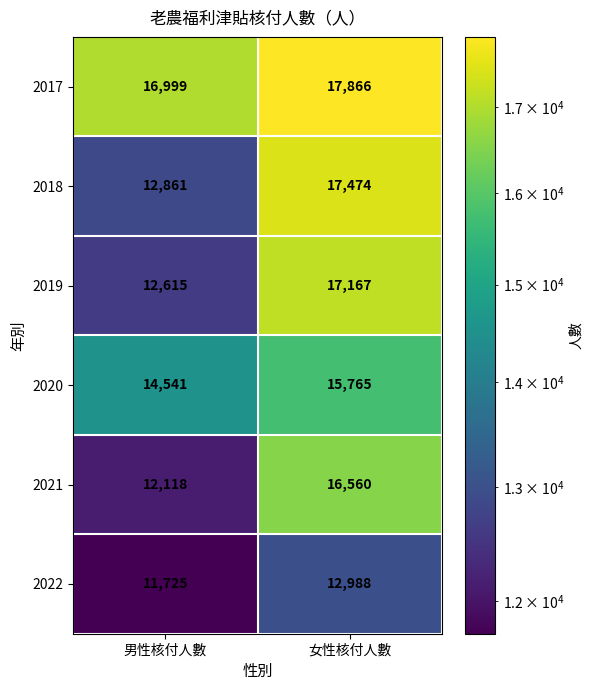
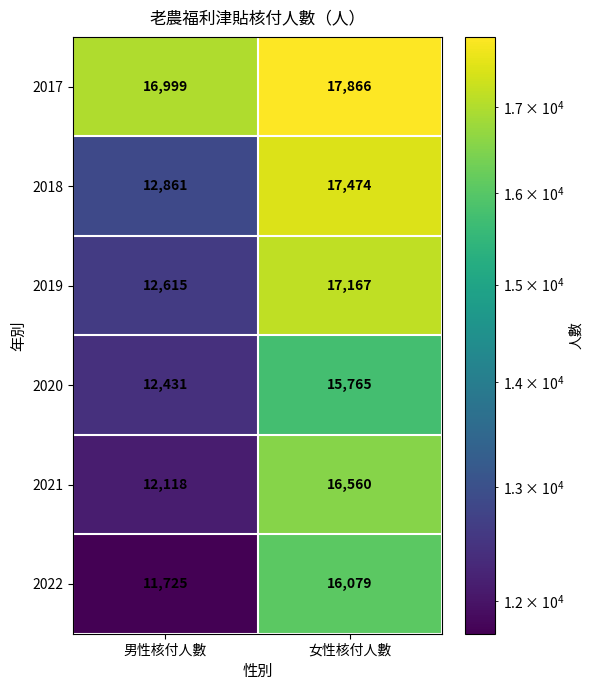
  {
    "2017": {
      "男性核付人數": "16,999",
      "女性核付人數": "17,866"
    },
    "2018": {
      "男性核付人數": "12,861",
      "女性核付人數": "17,474"
    },
    "2019": {
      "男性核付人數": "12,615",
      "女性核付人數": "17,167"
    },
    "2020": {
-     "男性核付人數": "14,541",
+     "男性核付人數": "12,431",
      "女性核付人數": "15,765"
    },
    "2021": {
      "男性核付人數": "12,118",
      "女性核付人數": "16,560"
    },
    "2022": {
      "男性核付人數": "11,725",
-     "女性核付人數": "12,988"
+     "女性核付人數": "16,079"
    }
  }
